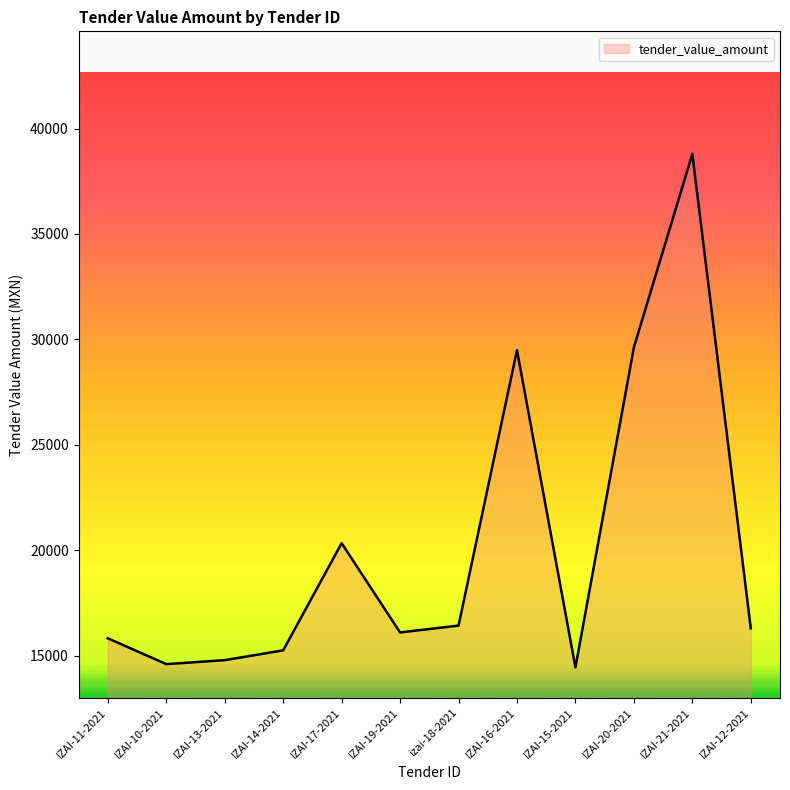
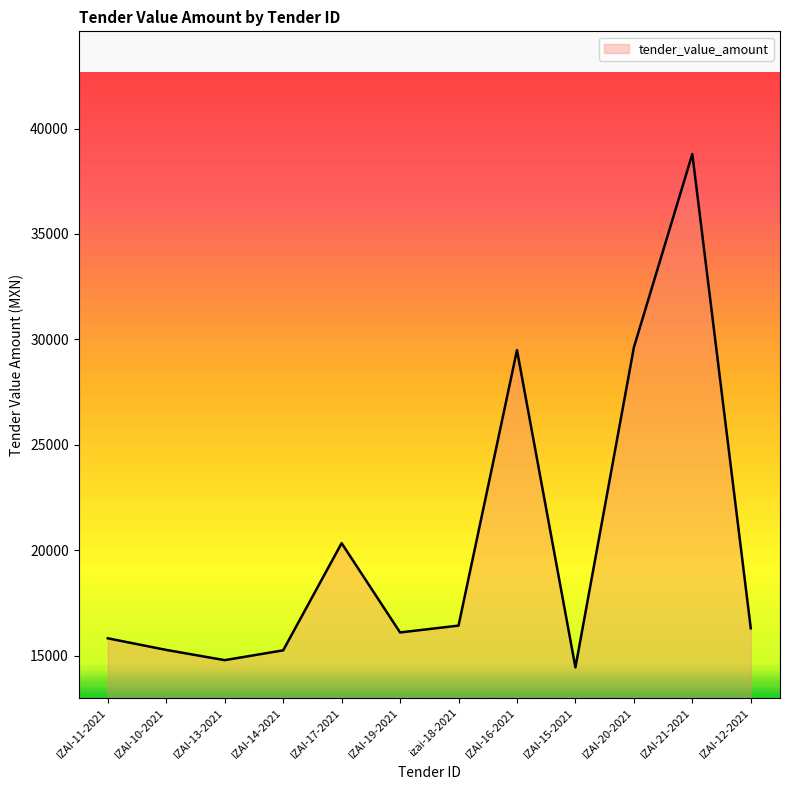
  {
    "IZAI-11-2021": 15800,
-   "IZAI-10-2021": 14600,
+   "IZAI-10-2021": 15300,
    "IZAI-13-2021": 14800,
    "IZAI-14-2021": 15300,
    "IZAI-17-2021": 20300,
    "IZAI-19-2021": 16100,
    "izai-18-2021": 16400,
    "IZAI-16-2021": 29500,
    "IZAI-15-2021": 14400,
    "IZAI-20-2021": 29600,
    "IZAI-21-2021": 38800,
    "IZAI-12-2021": 16300
  }
